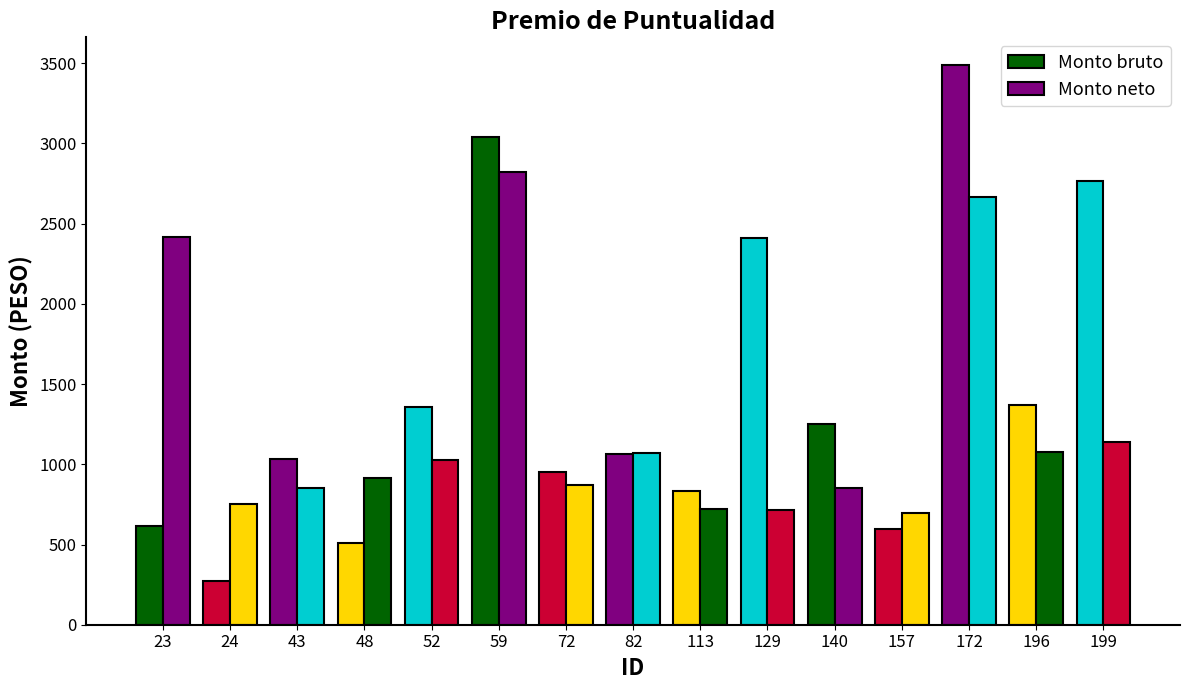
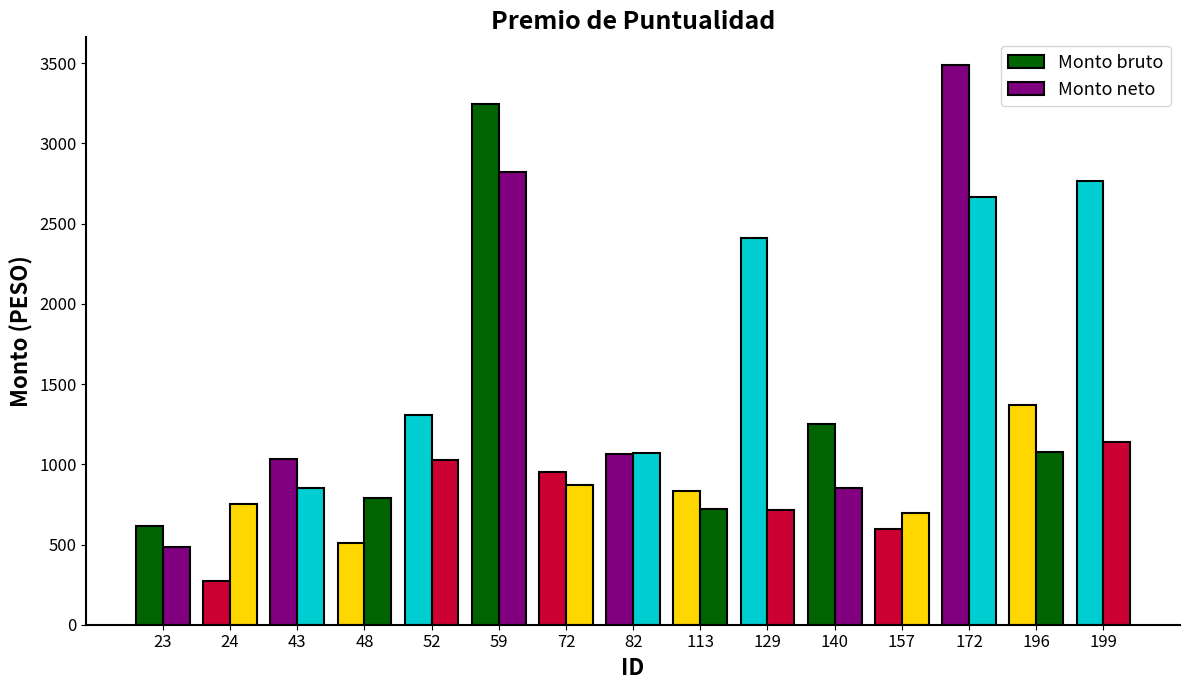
  {
    "Monto bruto": {
      "23": 610,
      "24": 270,
      "43": 1040,
      "48": 510,
-     "52": 1360,
-     "59": 3040,
+     "52": 1310,
+     "59": 3240,
      "72": 950,
      "82": 1070,
      "113": 830,
      "129": 2410,
      "140": 1250,
      "157": 600,
      "172": 3490,
      "196": 1370,
      "199": 2770
    },
    "Monto neto": {
-     "23": 2420,
+     "23": 480,
      "24": 750,
      "43": 850,
-     "48": 920,
+     "48": 790,
      "52": 1030,
      "59": 2820,
      "72": 870,
      "82": 1070,
      "113": 720,
      "129": 720,
      "140": 850,
      "157": 700,
      "172": 2670,
      "196": 1070,
      "199": 1140
    }
  }
